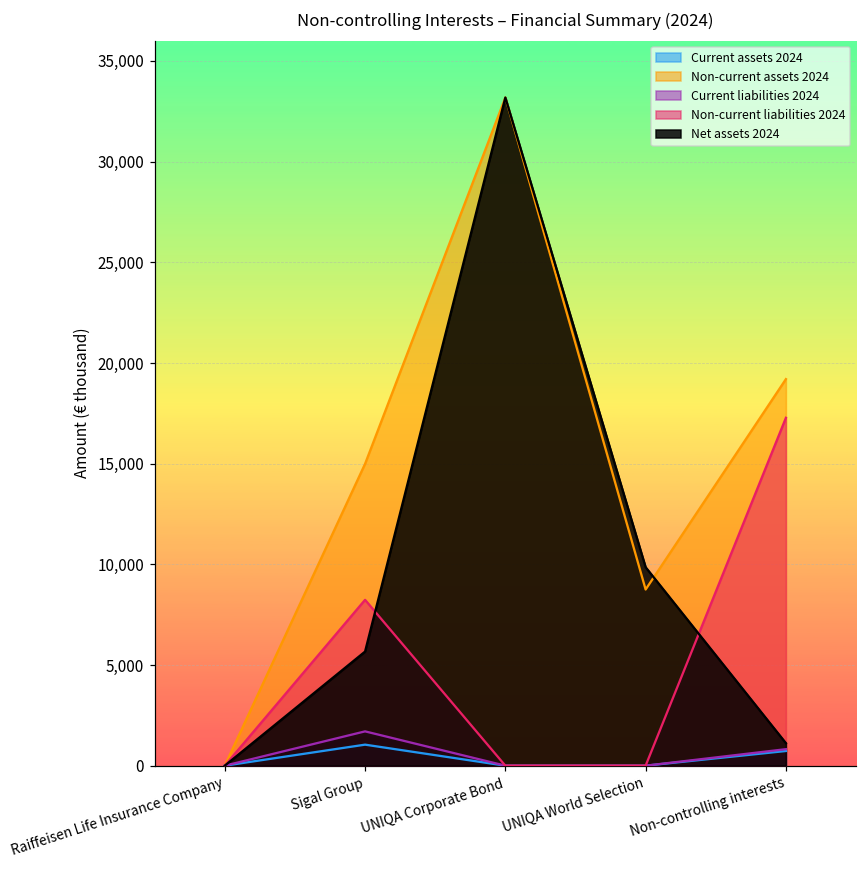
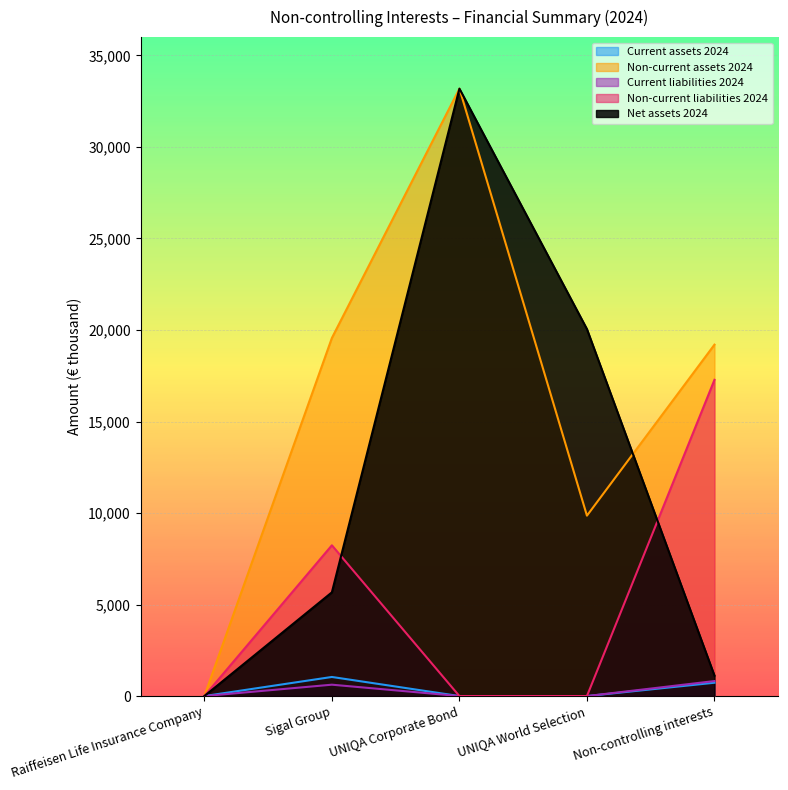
  {
    "Current assets 2024": {
      "Sigal Group": "1,000"
    },
    "Non-current assets 2024": {
-     "Sigal Group": "15,000",
-     "UNIQA World Selection": "8,700",
+     "Sigal Group": "19,600",
+     "UNIQA World Selection": "9,900",
      "Non-controlling interests": "19,200"
    },
    "Current liabilities 2024": {
-     "Sigal Group": "1,700"
+     "Sigal Group": "600"
    },
    "Non-current liabilities 2024": {
      "Sigal Group": "8,200",
      "Non-controlling interests": "17,300"
    },
    "Net assets 2024": {
      "Sigal Group": "5,700",
-     "UNIQA World Selection": "9,900",
+     "UNIQA World Selection": "20,000",
      "Non-controlling interests": "1,100"
    }
  }
